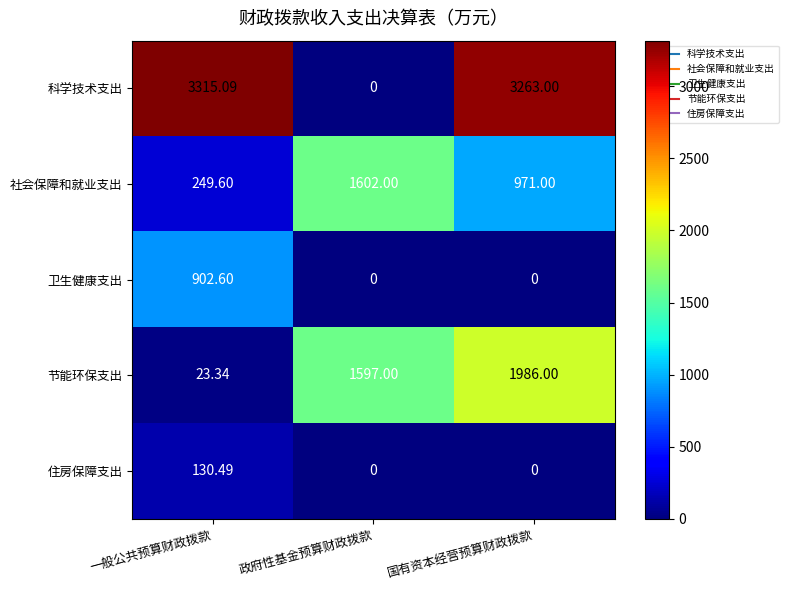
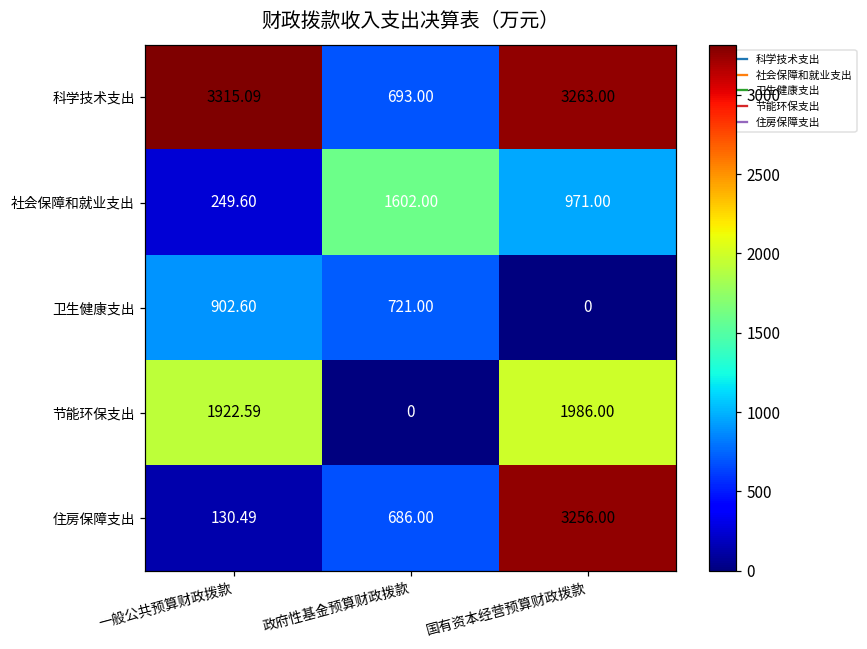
  {
    "科学技术支出": {
      "一般公共预算财政拨款": 3315.09,
-     "政府性基金预算财政拨款": 0,
+     "政府性基金预算财政拨款": 693.00,
      "国有资本经营预算财政拨款": 3263.00
    },
    "社会保障和就业支出": {
      "一般公共预算财政拨款": 249.60,
      "政府性基金预算财政拨款": 1602.00,
      "国有资本经营预算财政拨款": 971.00
    },
    "卫生健康支出": {
      "一般公共预算财政拨款": 902.60,
-     "政府性基金预算财政拨款": 0,
+     "政府性基金预算财政拨款": 721.00,
      "国有资本经营预算财政拨款": 0
    },
    "节能环保支出": {
-     "一般公共预算财政拨款": 23.34,
-     "政府性基金预算财政拨款": 1597.00,
+     "一般公共预算财政拨款": 1922.59,
+     "政府性基金预算财政拨款": 0,
      "国有资本经营预算财政拨款": 1986.00
    },
    "住房保障支出": {
      "一般公共预算财政拨款": 130.49,
-     "政府性基金预算财政拨款": 0,
-     "国有资本经营预算财政拨款": 0
+     "政府性基金预算财政拨款": 686.00,
+     "国有资本经营预算财政拨款": 3256.00
    }
  }
